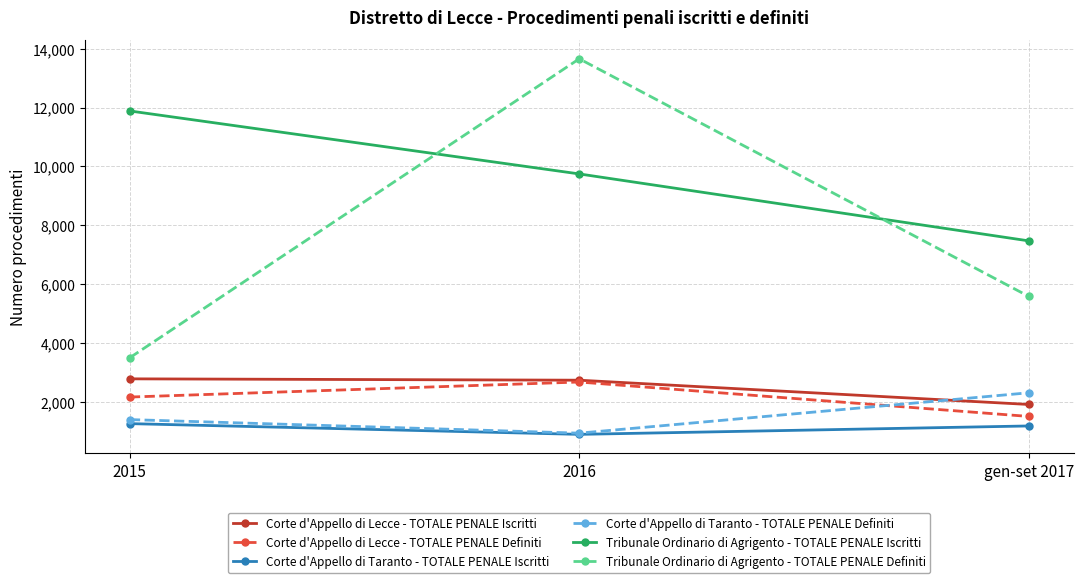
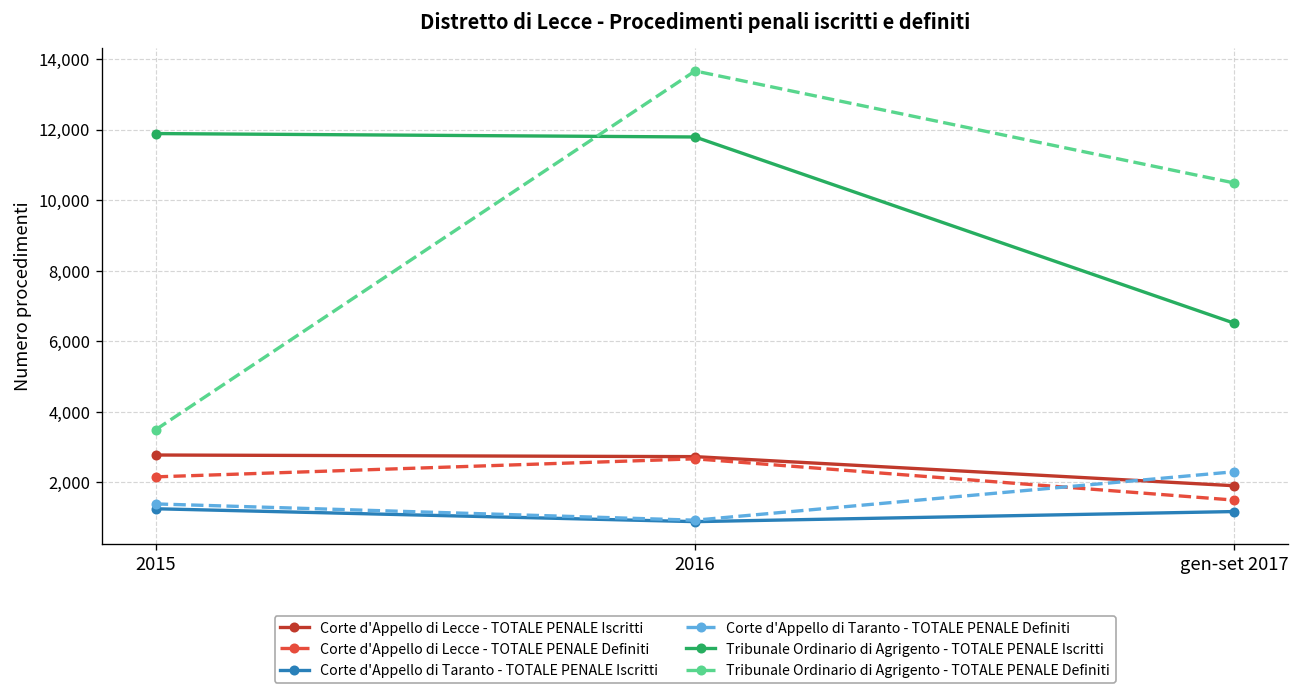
  {
    "Corte d'Appello di Taranto - TOTALE PENALE Iscritti": {
      "2015": "1,300",
      "gen-set 2017": "1,200"
    },
    "Corte d'Appello di Taranto - TOTALE PENALE Definiti": {
      "2015": "1,400",
      "gen-set 2017": "2,300"
    },
    "Tribunale Ordinario di Agrigento - TOTALE PENALE Iscritti": {
      "2015": "11,900",
-     "2016": "9,700",
-     "gen-set 2017": "7,500"
+     "2016": "11,800",
+     "gen-set 2017": "6,500"
    },
    "Tribunale Ordinario di Agrigento - TOTALE PENALE Definiti": {
      "2015": "3,500",
      "2016": "13,700",
-     "gen-set 2017": "5,600"
+     "gen-set 2017": "10,500"
    }
  }
